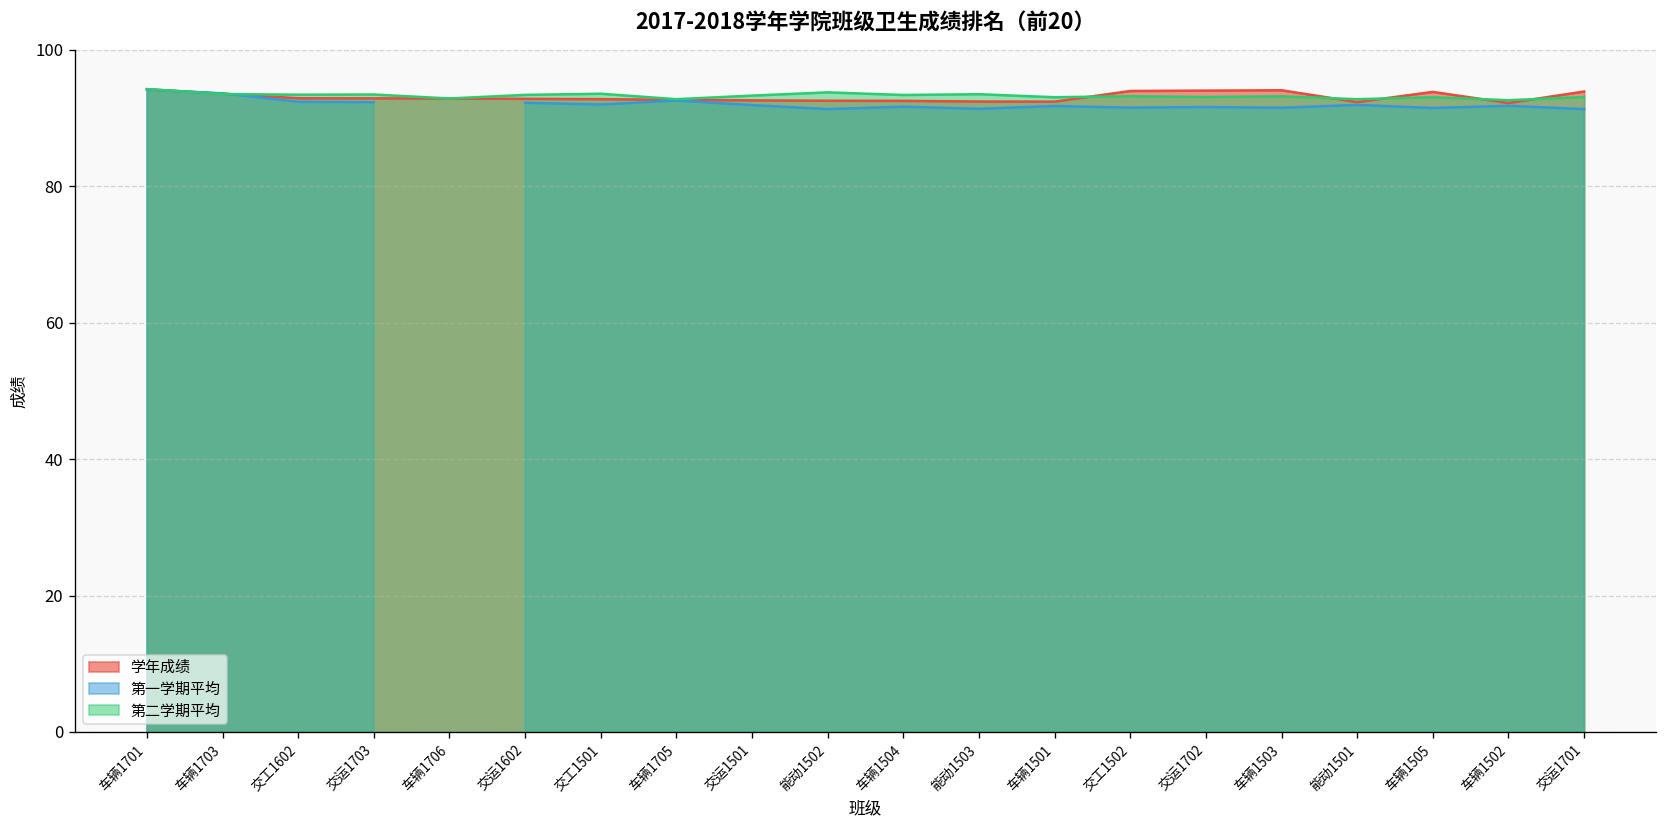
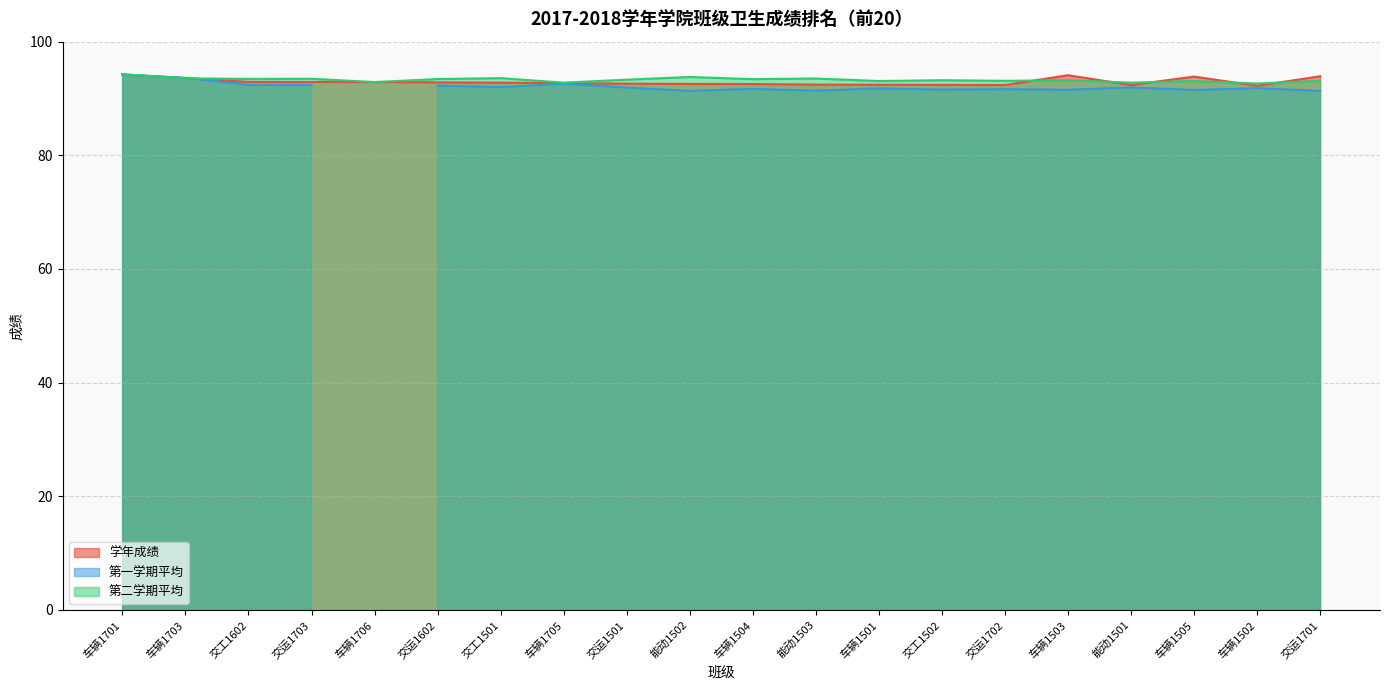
  {
    "学年成绩": {
      "交工1602": 93,
      "交运1703": 93,
      "交运1602": 93,
      "交工1501": 93,
      "交运1501": 93,
      "能动1502": 93,
      "车辆1504": 93,
      "能动1503": 92,
      "车辆1501": 92,
-     "交工1502": 94,
-     "交运1702": 94,
+     "交工1502": 92,
+     "交运1702": 92,
      "车辆1503": 94,
      "车辆1505": 94,
      "交运1701": 94
    },
    "第二学期平均": {
      "交工1602": 93,
      "交运1703": 93,
      "交运1602": 93,
      "交工1501": 94,
      "交运1501": 93,
      "能动1502": 94,
      "车辆1504": 93,
      "能动1503": 94,
      "车辆1501": 93,
      "交工1502": 93,
      "交运1702": 93,
      "车辆1503": 93,
      "车辆1505": 93,
      "交运1701": 93
    }
  }
